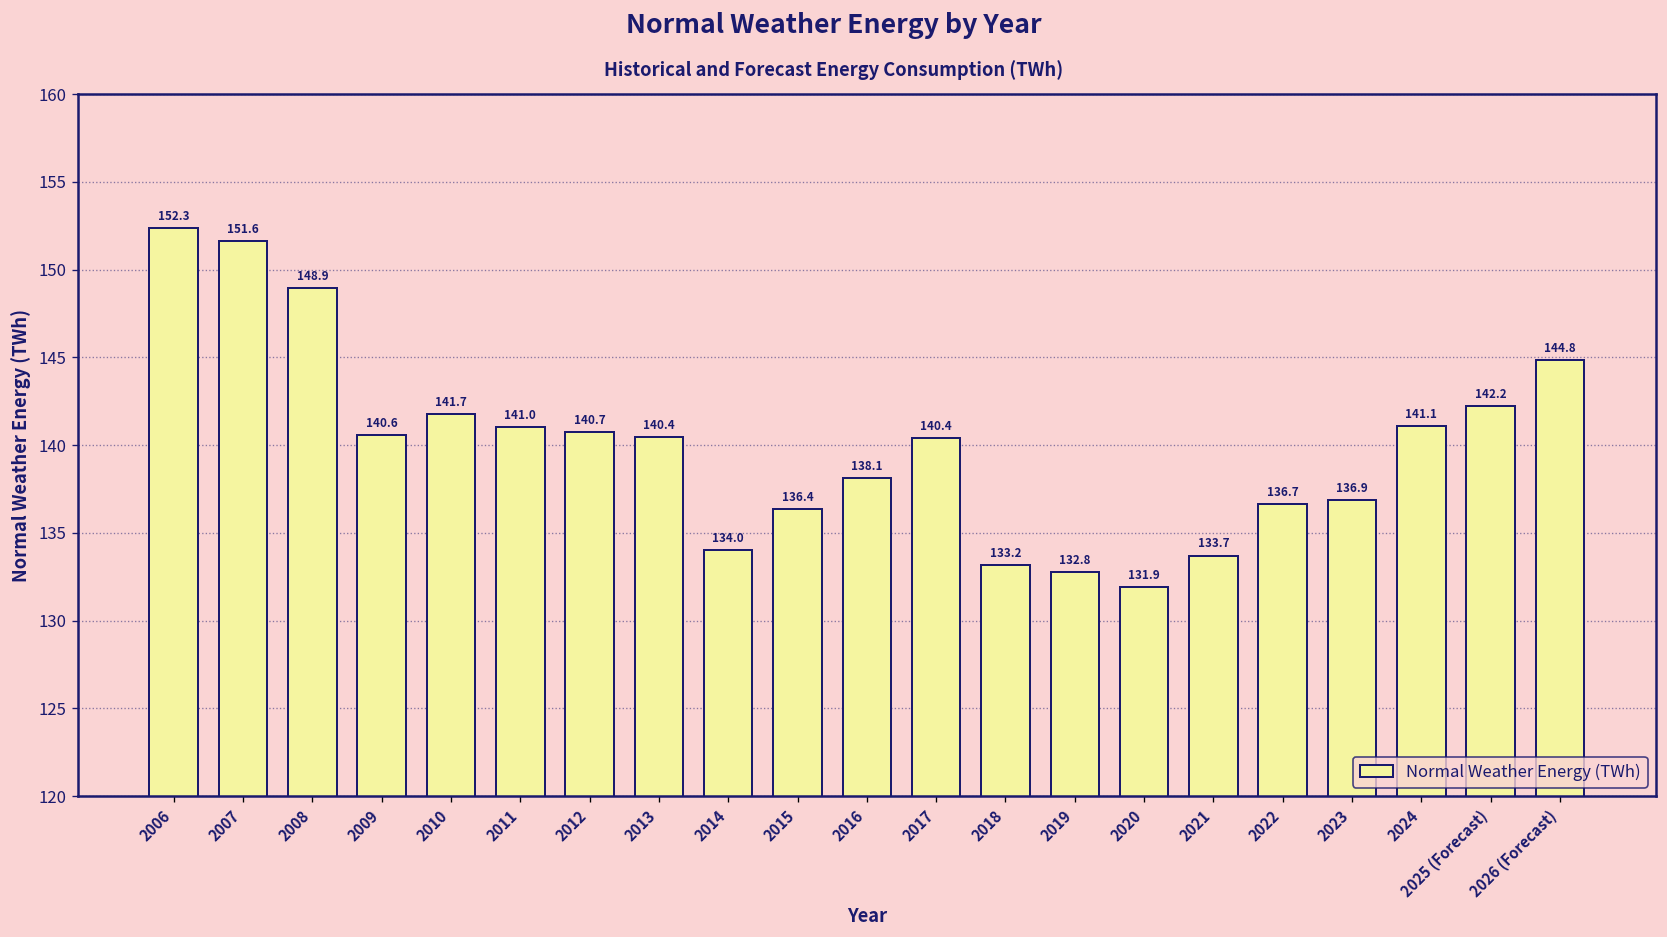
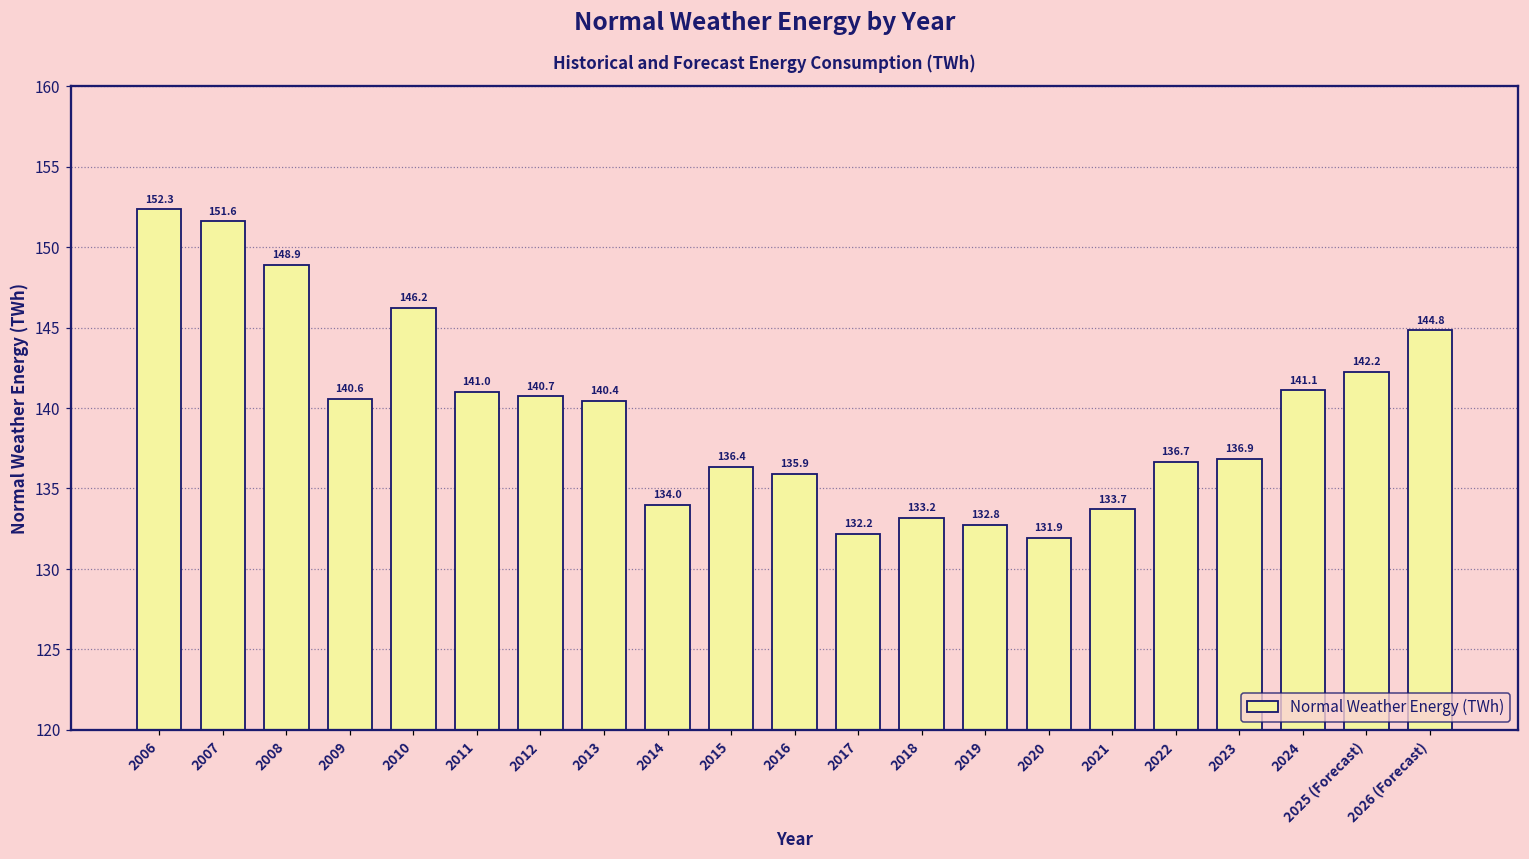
  {
    "2006": 152.3,
    "2007": 151.6,
    "2008": 148.9,
    "2009": 140.6,
-   "2010": 141.7,
+   "2010": 146.2,
    "2011": 141.0,
    "2012": 140.7,
    "2013": 140.4,
    "2014": 134.0,
    "2015": 136.4,
-   "2016": 138.1,
-   "2017": 140.4,
+   "2016": 135.9,
+   "2017": 132.2,
    "2018": 133.2,
    "2019": 132.8,
    "2020": 131.9,
    "2021": 133.7,
    "2022": 136.7,
    "2023": 136.9,
    "2024": 141.1,
    "2025 (Forecast)": 142.2,
    "2026 (Forecast)": 144.8
  }
